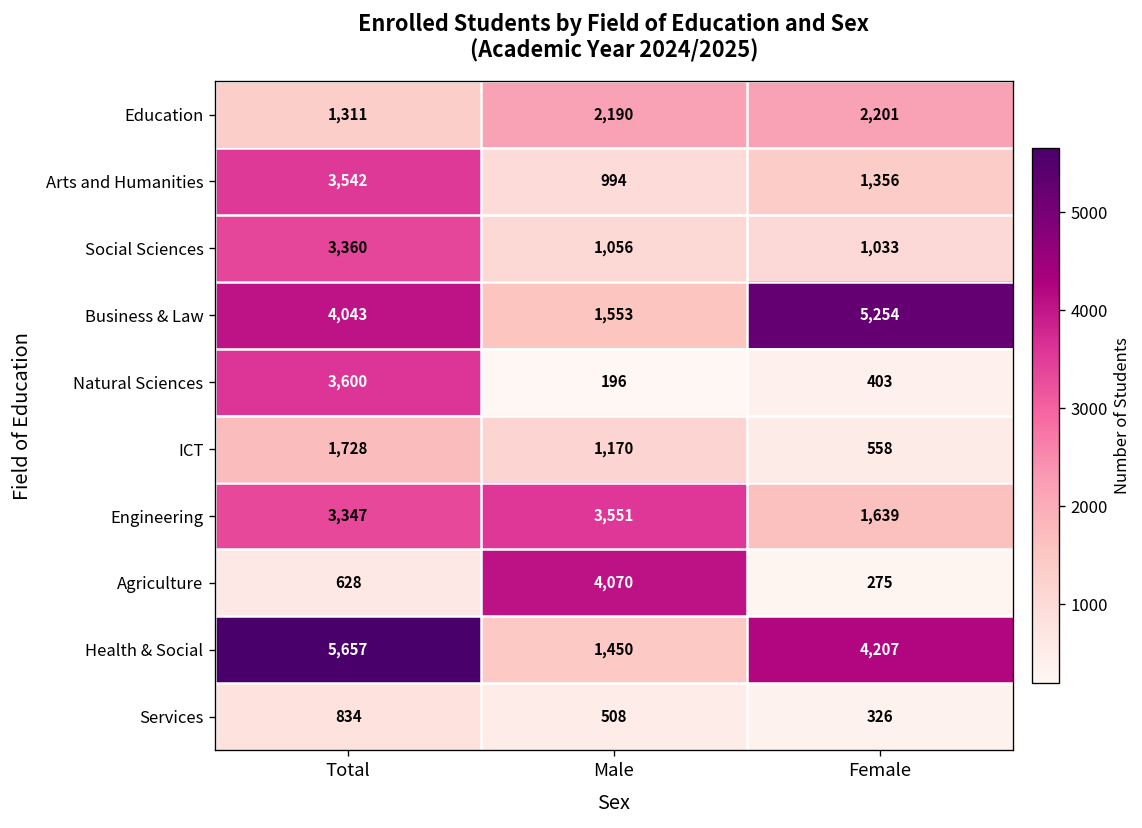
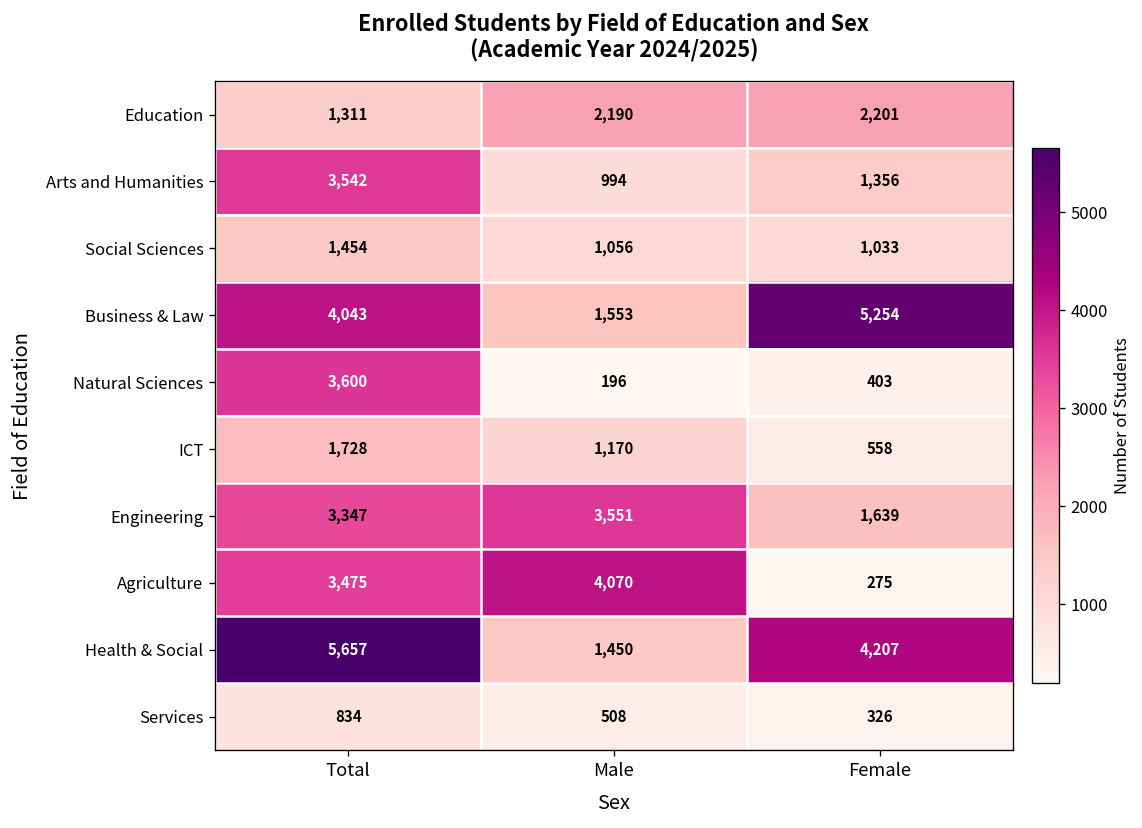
  {
    "Education": {
      "Total": "1,311",
      "Male": "2,190",
      "Female": "2,201"
    },
    "Arts and Humanities": {
      "Total": "3,542",
      "Male": "994",
      "Female": "1,356"
    },
    "Social Sciences": {
-     "Total": "3,360",
+     "Total": "1,454",
      "Male": "1,056",
      "Female": "1,033"
    },
    "Business & Law": {
      "Total": "4,043",
      "Male": "1,553",
      "Female": "5,254"
    },
    "Natural Sciences": {
      "Total": "3,600",
      "Male": "196",
      "Female": "403"
    },
    "ICT": {
      "Total": "1,728",
      "Male": "1,170",
      "Female": "558"
    },
    "Engineering": {
      "Total": "3,347",
      "Male": "3,551",
      "Female": "1,639"
    },
    "Agriculture": {
-     "Total": "628",
+     "Total": "3,475",
      "Male": "4,070",
      "Female": "275"
    },
    "Health & Social": {
      "Total": "5,657",
      "Male": "1,450",
      "Female": "4,207"
    },
    "Services": {
      "Total": "834",
      "Male": "508",
      "Female": "326"
    }
  }
